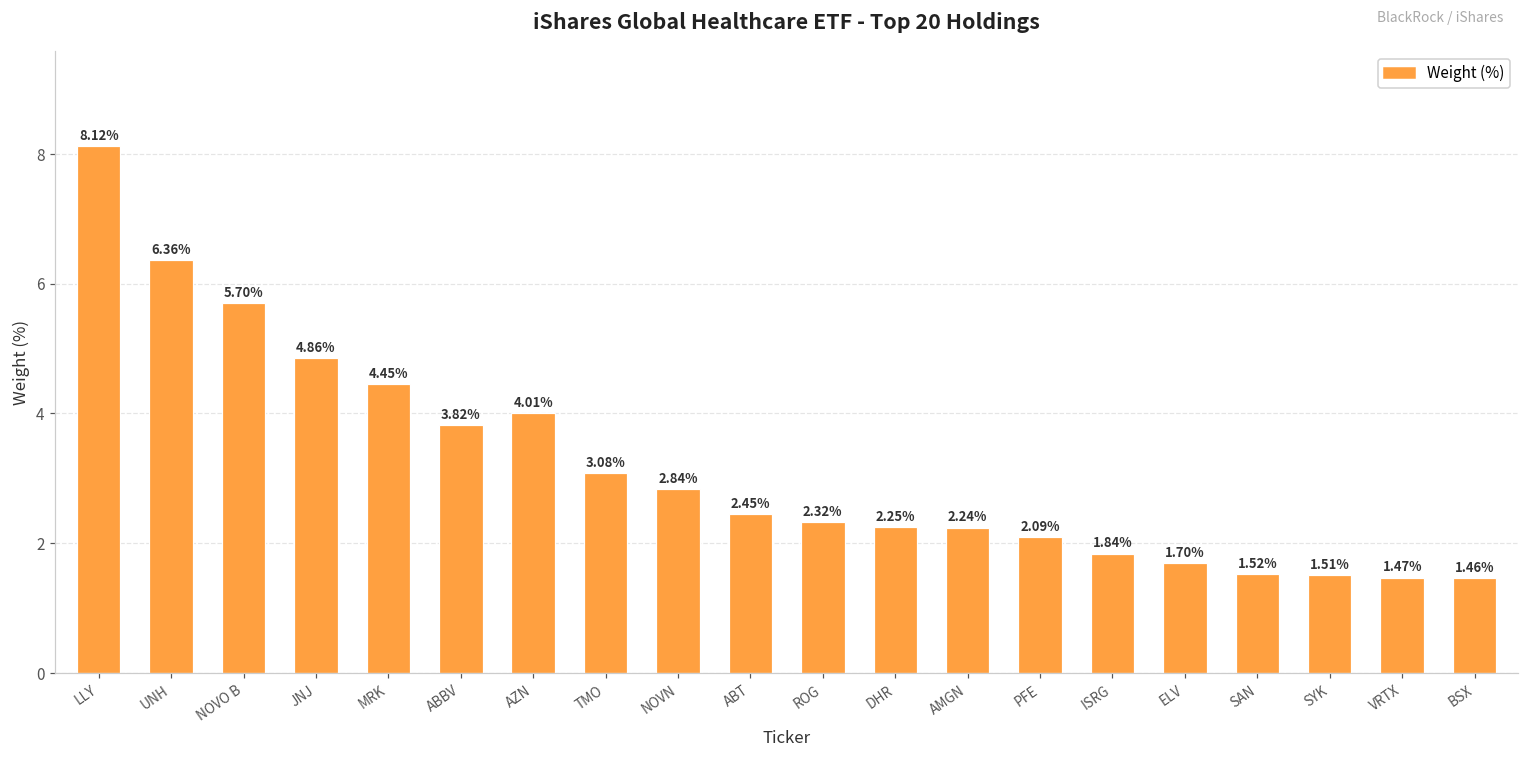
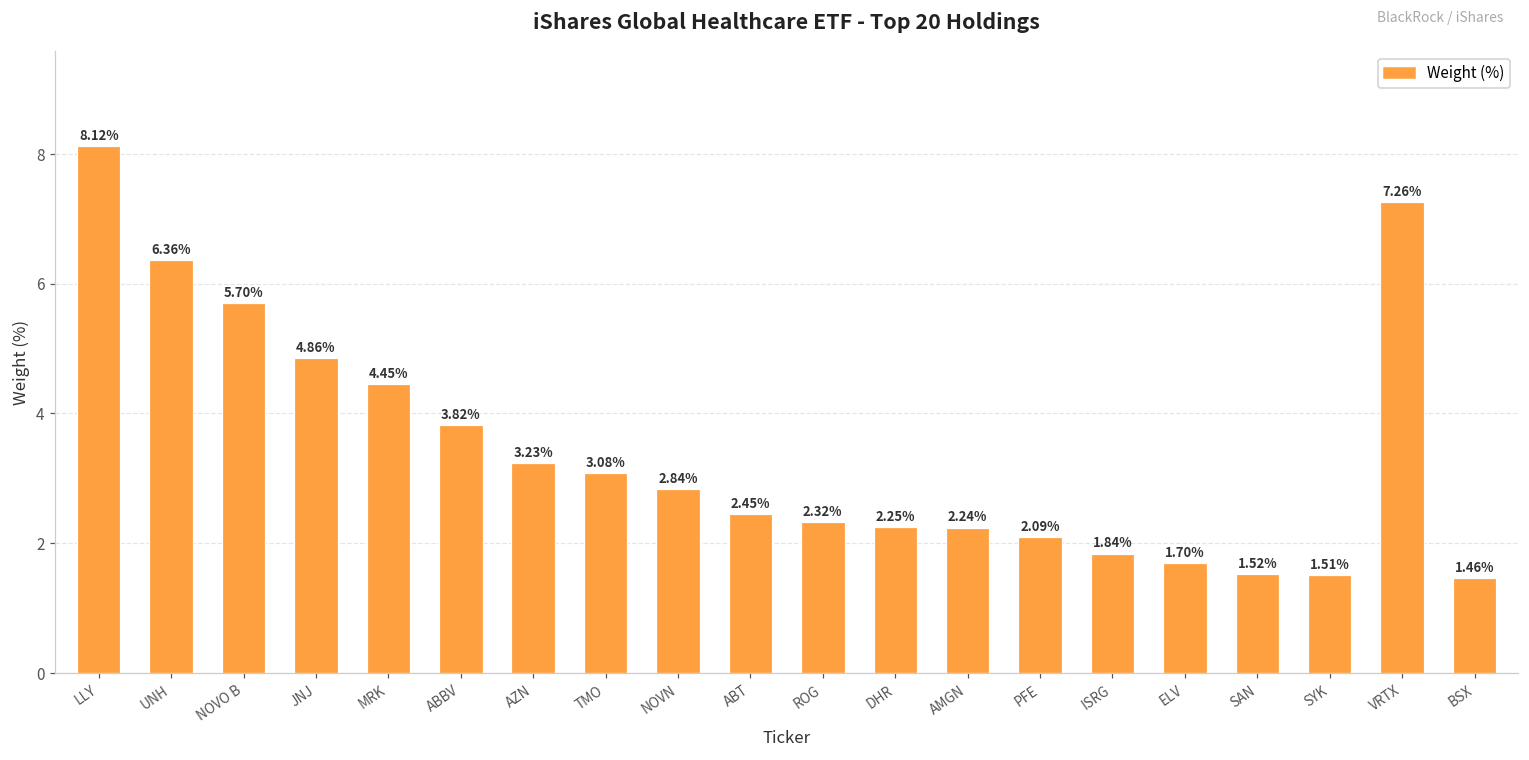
  {
    "LLY": "8.12%",
    "UNH": "6.36%",
    "NOVO B": "5.70%",
    "JNJ": "4.86%",
    "MRK": "4.45%",
    "ABBV": "3.82%",
-   "AZN": "4.01%",
+   "AZN": "3.23%",
    "TMO": "3.08%",
    "NOVN": "2.84%",
    "ABT": "2.45%",
    "ROG": "2.32%",
    "DHR": "2.25%",
    "AMGN": "2.24%",
    "PFE": "2.09%",
    "ISRG": "1.84%",
    "ELV": "1.70%",
    "SAN": "1.52%",
    "SYK": "1.51%",
-   "VRTX": "1.47%",
+   "VRTX": "7.26%",
    "BSX": "1.46%"
  }
